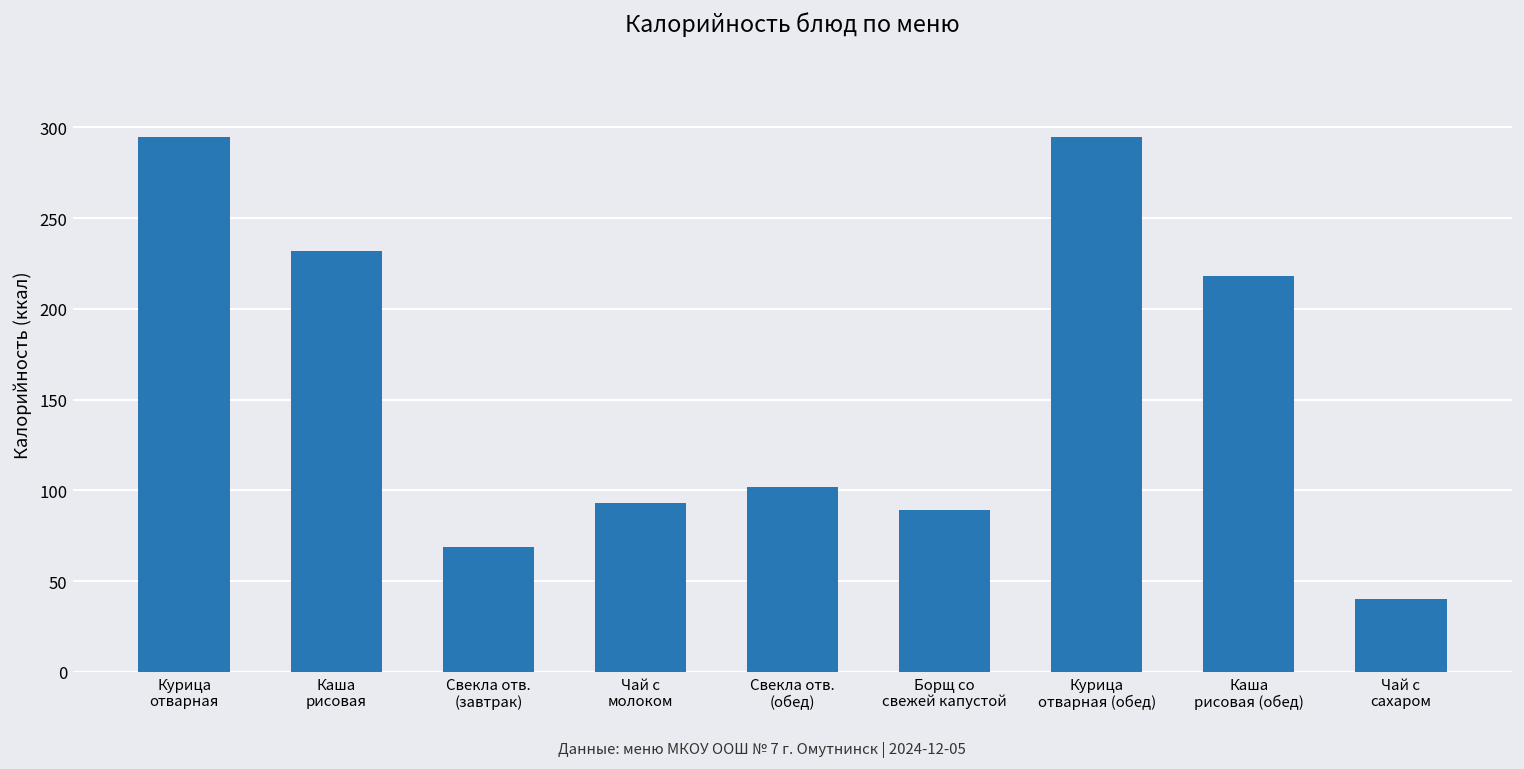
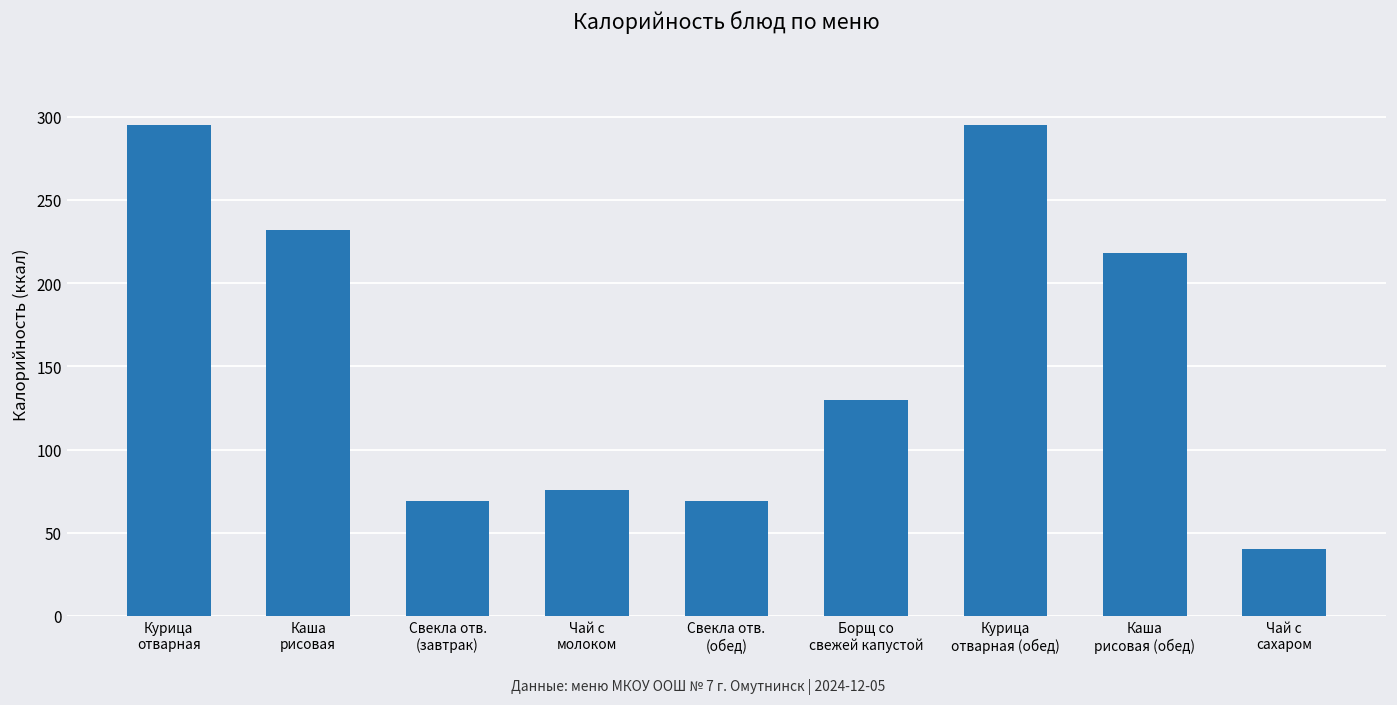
  {
    "Курица отварная": 295,
    "Каша рисовая": 232,
    "Свекла отв. (завтрак)": 69,
-   "Чай с молоком": 93,
-   "Свекла отв. (обед)": 102,
-   "Борщ со свежей капустой": 89,
+   "Чай с молоком": 76,
+   "Свекла отв. (обед)": 69,
+   "Борщ со свежей капустой": 130,
    "Курица отварная (обед)": 295,
    "Каша рисовая (обед)": 218,
    "Чай с сахаром": 40
  }
